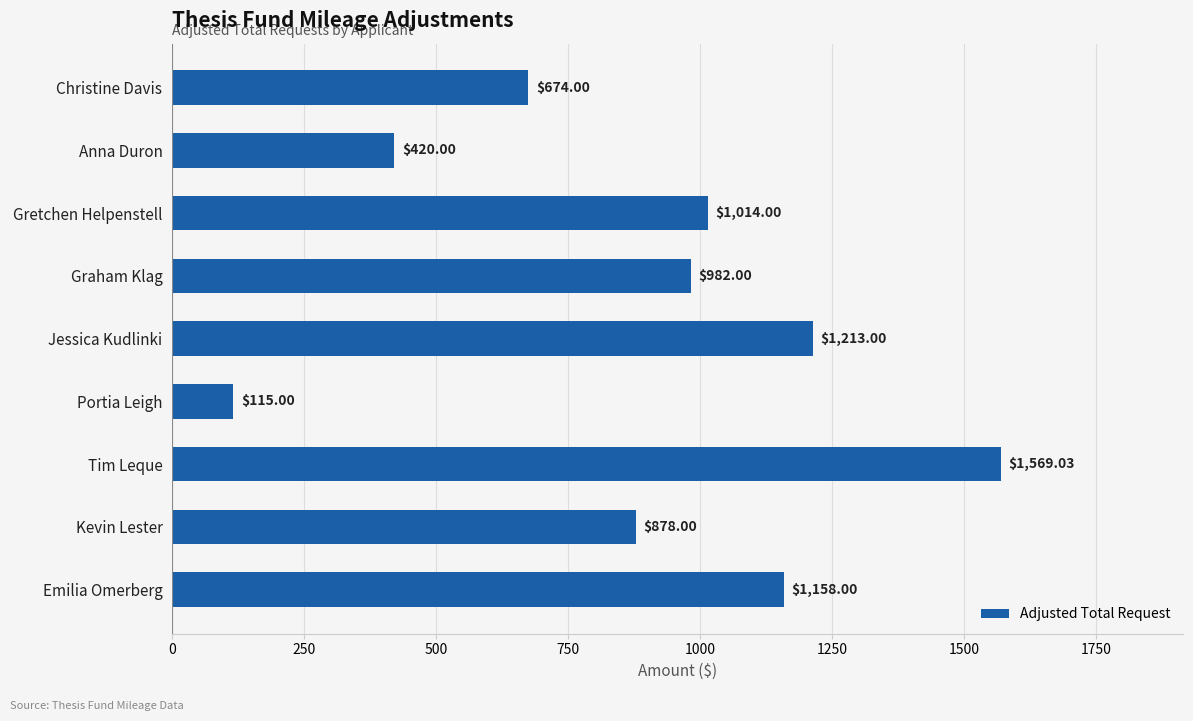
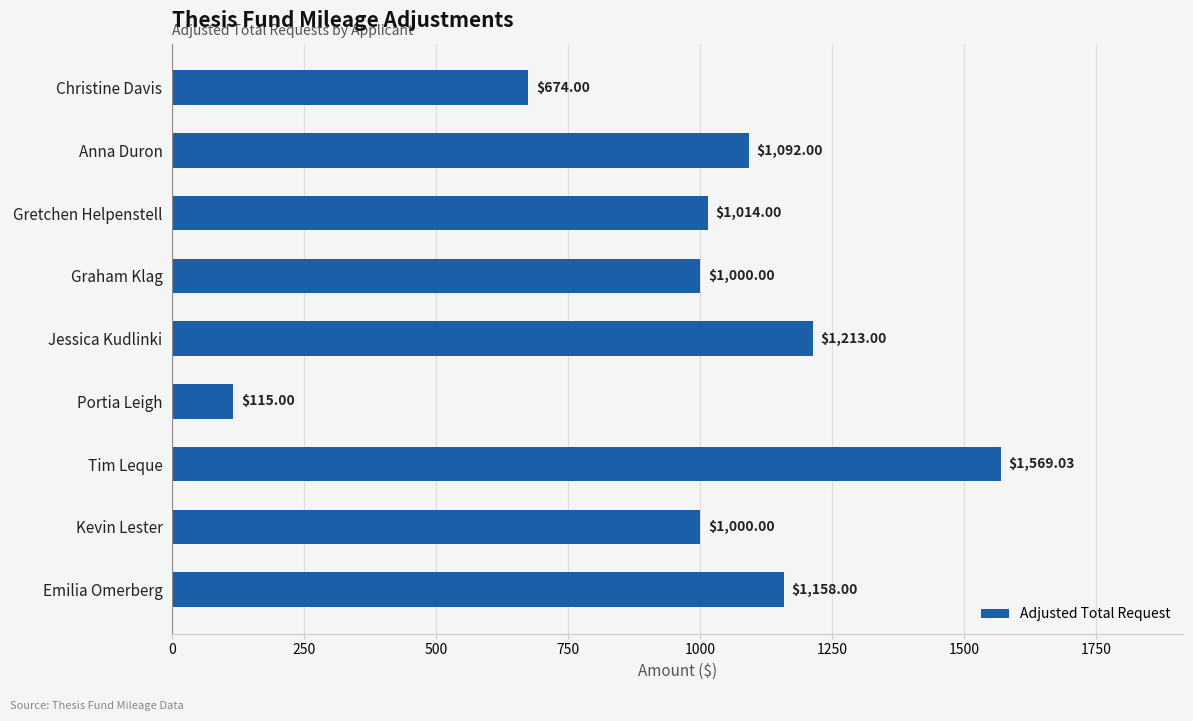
  {
    "Christine Davis": "$674.00",
-   "Anna Duron": "$420.00",
+   "Anna Duron": "$1,092.00",
    "Gretchen Helpenstell": "$1,014.00",
-   "Graham Klag": "$982.00",
+   "Graham Klag": "$1,000.00",
    "Jessica Kudlinki": "$1,213.00",
    "Portia Leigh": "$115.00",
    "Tim Leque": "$1,569.03",
-   "Kevin Lester": "$878.00",
+   "Kevin Lester": "$1,000.00",
    "Emilia Omerberg": "$1,158.00"
  }
